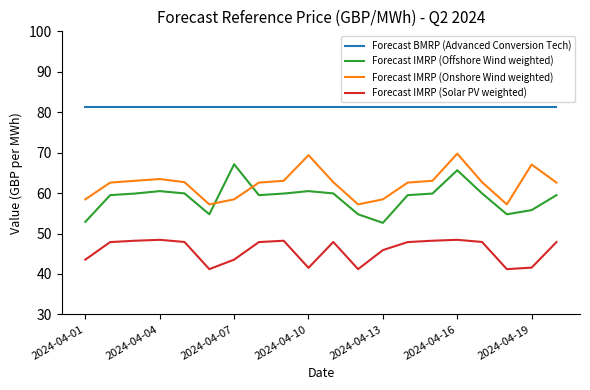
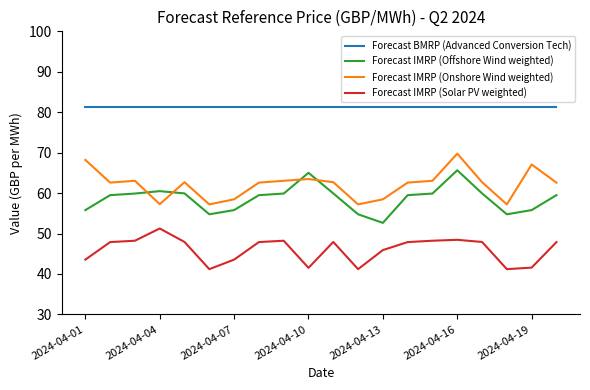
  {
    "Forecast BMRP (Advanced Conversion Tech)": {
      "2024-04-01": 81,
      "2024-04-04": 81,
      "2024-04-07": 81,
      "2024-04-10": 81,
      "2024-04-13": 81,
      "2024-04-16": 81,
      "2024-04-19": 81
    },
    "Forecast IMRP (Offshore Wind weighted)": {
-     "2024-04-01": 53,
+     "2024-04-01": 56,
      "2024-04-04": 60,
-     "2024-04-07": 67,
-     "2024-04-10": 60,
+     "2024-04-07": 56,
+     "2024-04-10": 65,
      "2024-04-13": 53,
      "2024-04-16": 66,
      "2024-04-19": 56
    },
    "Forecast IMRP (Onshore Wind weighted)": {
-     "2024-04-01": 58,
-     "2024-04-04": 63,
+     "2024-04-01": 68,
+     "2024-04-04": 57,
      "2024-04-07": 58,
-     "2024-04-10": 69,
+     "2024-04-10": 63,
      "2024-04-13": 58,
      "2024-04-16": 70,
      "2024-04-19": 67
    },
    "Forecast IMRP (Solar PV weighted)": {
      "2024-04-01": 44,
-     "2024-04-04": 48,
+     "2024-04-04": 51,
      "2024-04-07": 44,
      "2024-04-10": 42,
      "2024-04-13": 46,
      "2024-04-16": 48,
      "2024-04-19": 42
    }
  }
